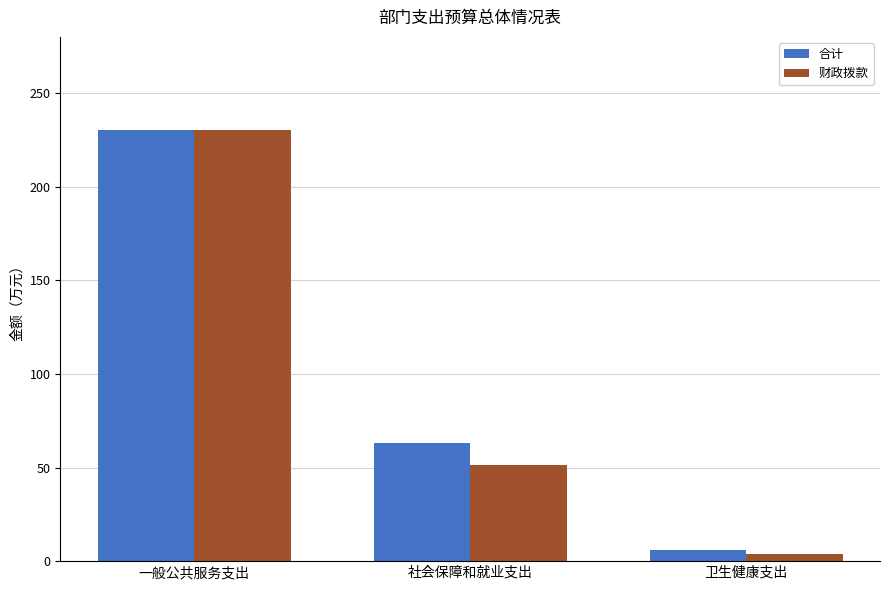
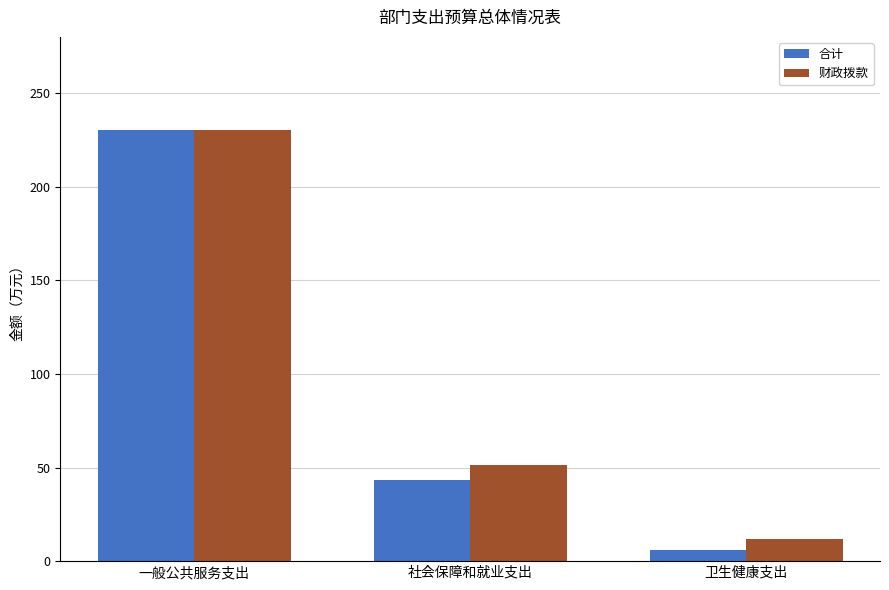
  {
    "合计": {
      "一般公共服务支出": 230,
-     "社会保障和就业支出": 63,
+     "社会保障和就业支出": 43,
      "卫生健康支出": 6
    },
    "财政拨款": {
      "一般公共服务支出": 230,
      "社会保障和就业支出": 51,
-     "卫生健康支出": 4
+     "卫生健康支出": 12
    }
  }
